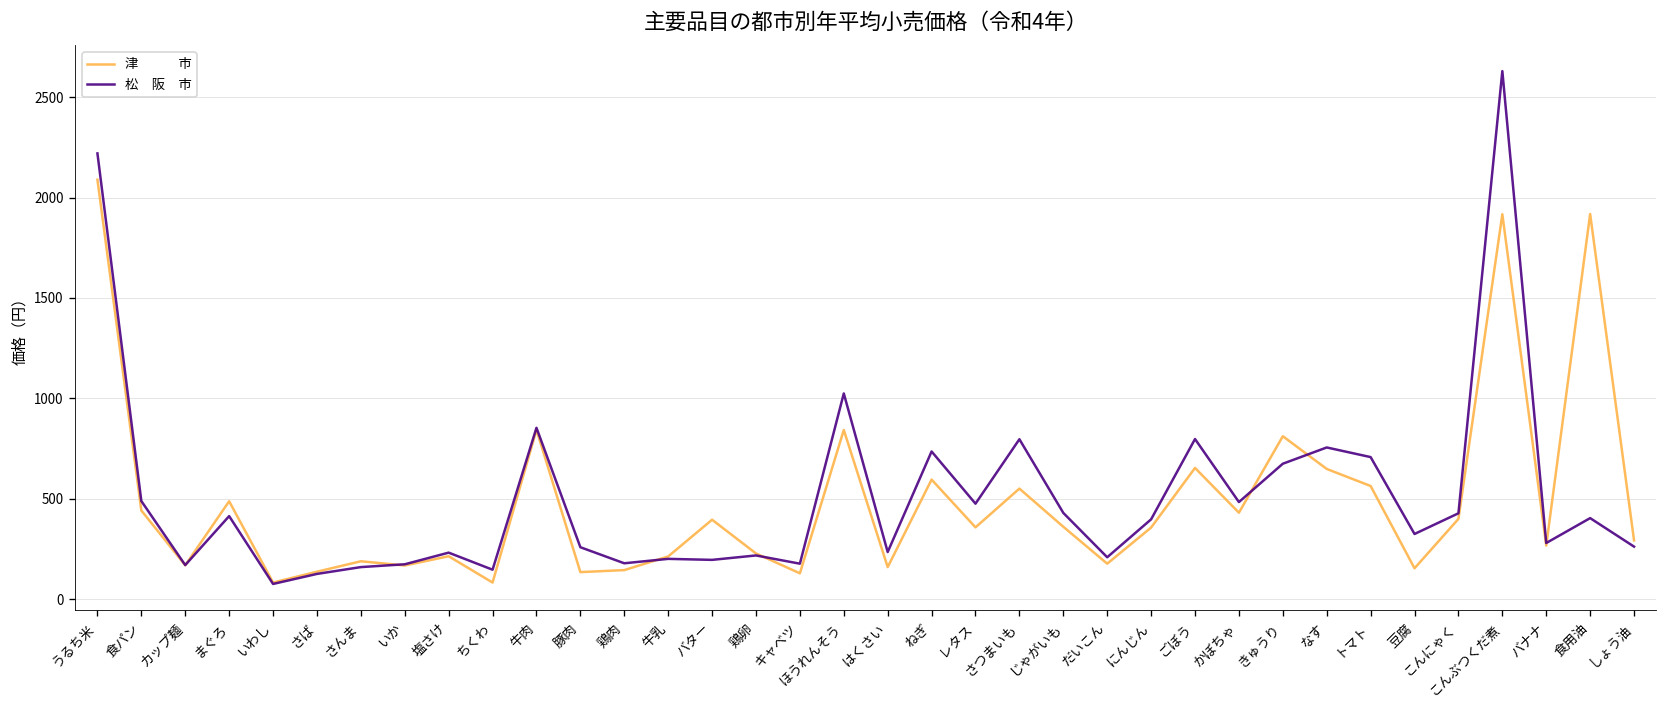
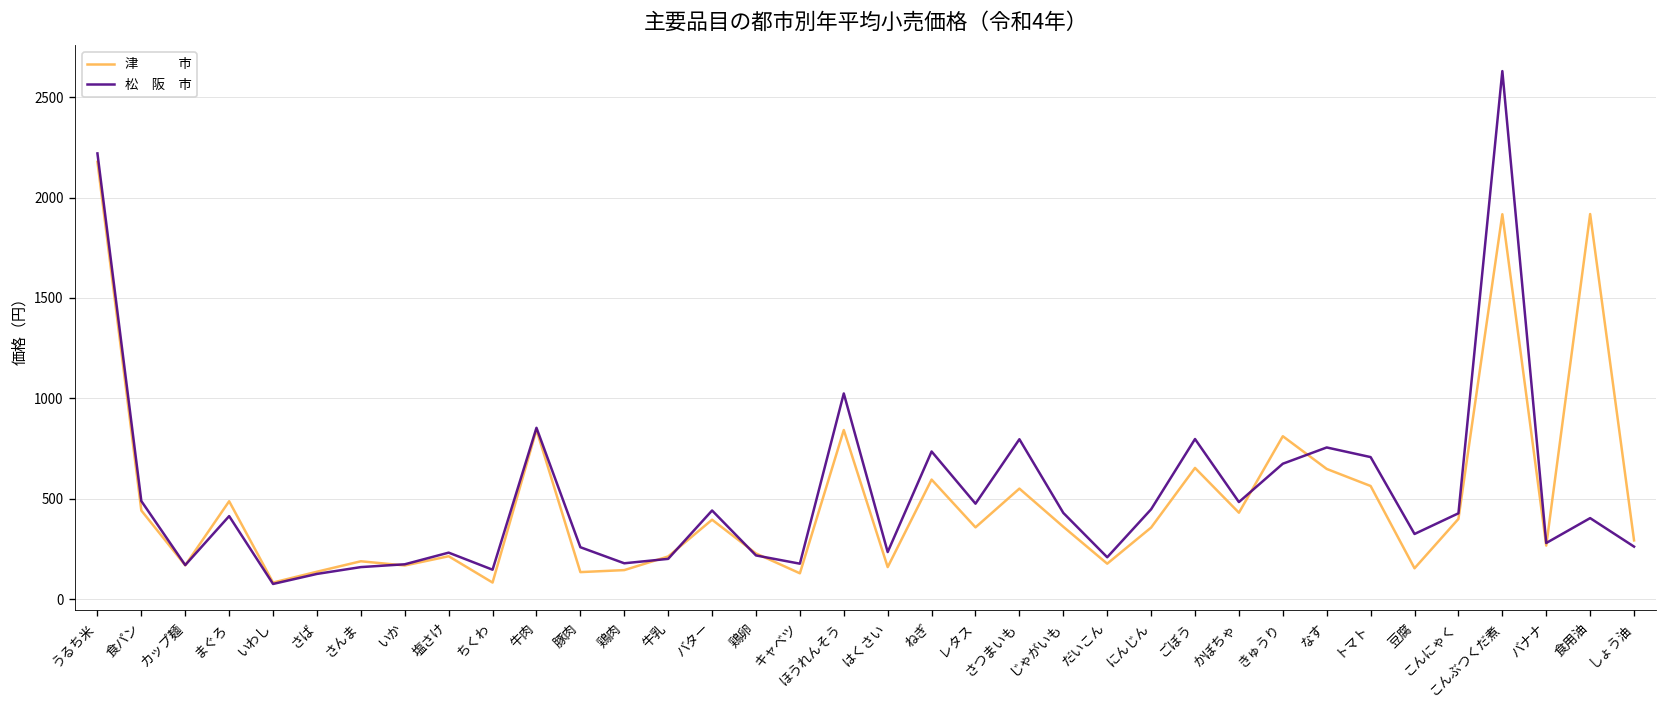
  {
    "津 市": {
-     "うるち米": 2090,
+     "うるち米": 2180,
      "食パン": 440,
      "まぐろ": 490,
      "さんま": 190,
      "塩さけ": 210,
      "ちくわ": 80,
      "豚肉": 130,
      "鶏肉": 140,
      "バター": 400,
      "キャベツ": 130,
      "ほうれんそう": 840,
      "はくさい": 160,
      "ねぎ": 600,
      "レタス": 360,
      "さつまいも": 550,
      "じゃがいも": 360,
      "だいこん": 180,
      "にんじん": 360,
      "ごぼう": 650,
      "かぼちゃ": 430,
      "きゅうり": 810,
      "なす": 650,
      "トマト": 560,
      "豆腐": 150,
      "こんにゃく": 400,
      "こんぶつくだ煮": 1920,
      "食用油": 1920,
      "しょう油": 290
    },
    "松 阪 市": {
      "うるち米": 2220,
      "食パン": 490,
      "まぐろ": 410,
      "さんま": 160,
      "塩さけ": 230,
      "ちくわ": 150,
      "豚肉": 260,
      "鶏肉": 180,
-     "バター": 200,
+     "バター": 440,
      "キャベツ": 180,
      "ほうれんそう": 1020,
      "はくさい": 230,
      "ねぎ": 740,
      "レタス": 480,
      "さつまいも": 800,
      "じゃがいも": 430,
      "だいこん": 210,
-     "にんじん": 400,
+     "にんじん": 450,
      "ごぼう": 800,
      "かぼちゃ": 480,
      "きゅうり": 670,
      "なす": 760,
      "トマト": 710,
      "豆腐": 320,
      "こんにゃく": 430,
      "こんぶつくだ煮": 2630,
      "食用油": 400,
      "しょう油": 260
    }
  }
